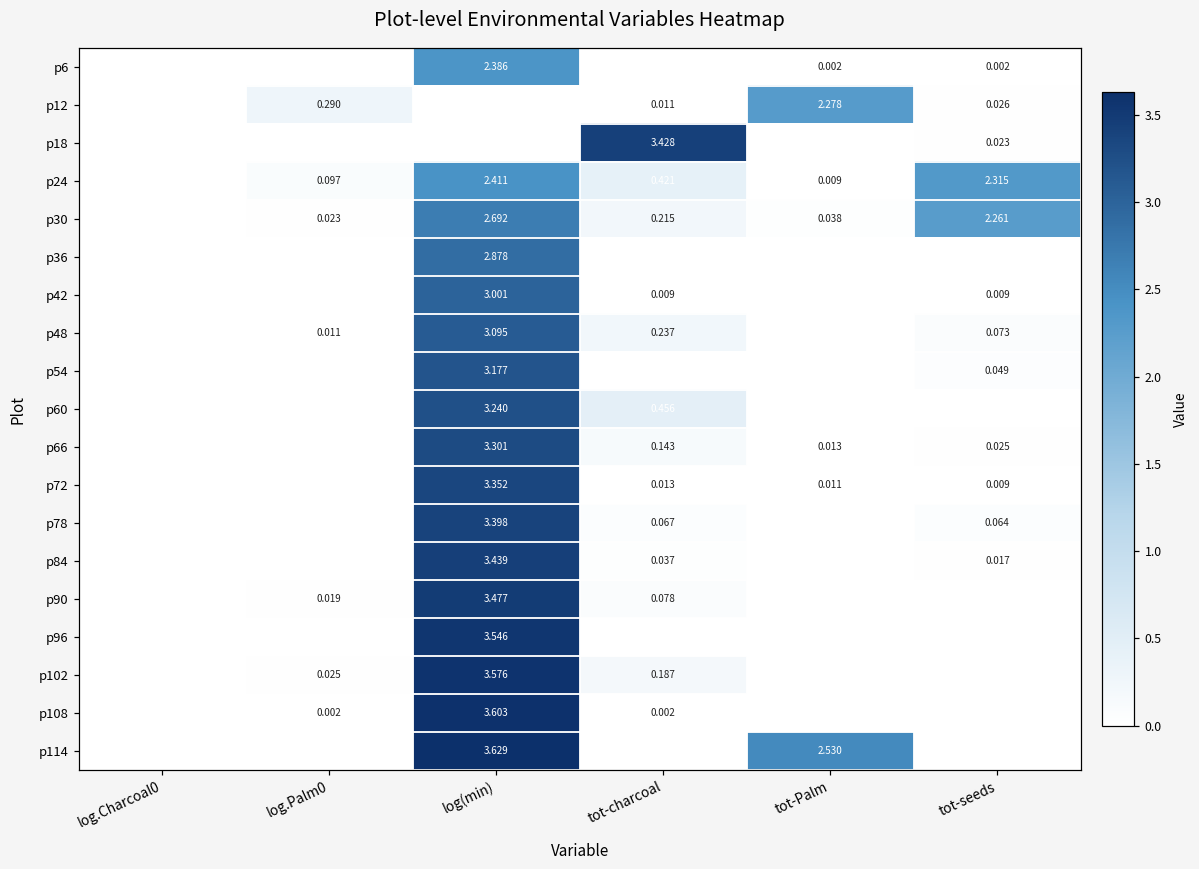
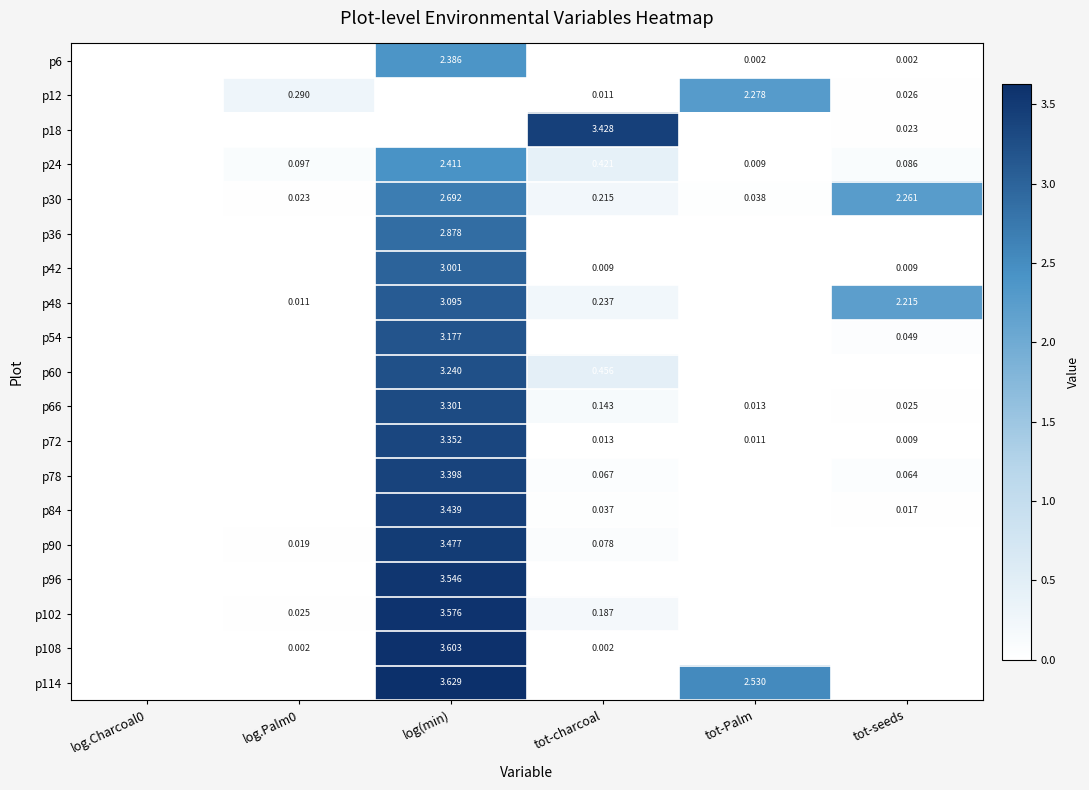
  {
    "p6": {
      "log(min)": 2.386,
      "tot-Palm": 0.002,
      "tot-seeds": 0.002
    },
    "p12": {
      "log.Palm0": 0.290,
      "tot-charcoal": 0.011,
      "tot-Palm": 2.278,
      "tot-seeds": 0.026
    },
    "p18": {
      "tot-charcoal": 3.428,
      "tot-seeds": 0.023
    },
    "p24": {
      "log.Palm0": 0.097,
      "log(min)": 2.411,
      "tot-Palm": 0.009,
-     "tot-seeds": 2.315
+     "tot-seeds": 0.086
    },
    "p30": {
      "log.Palm0": 0.023,
      "log(min)": 2.692,
      "tot-charcoal": 0.215,
      "tot-Palm": 0.038,
      "tot-seeds": 2.261
    },
    "p36": {
      "log(min)": 2.878
    },
    "p42": {
      "log(min)": 3.001,
      "tot-charcoal": 0.009,
      "tot-seeds": 0.009
    },
    "p48": {
      "log.Palm0": 0.011,
      "log(min)": 3.095,
      "tot-charcoal": 0.237,
-     "tot-seeds": 0.073
+     "tot-seeds": 2.215
    },
    "p54": {
      "log(min)": 3.177,
      "tot-seeds": 0.049
    },
    "p60": {
      "log(min)": 3.240
    },
    "p66": {
      "log(min)": 3.301,
      "tot-charcoal": 0.143,
      "tot-Palm": 0.013,
      "tot-seeds": 0.025
    },
    "p72": {
      "log(min)": 3.352,
      "tot-charcoal": 0.013,
      "tot-Palm": 0.011,
      "tot-seeds": 0.009
    },
    "p78": {
      "log(min)": 3.398,
      "tot-charcoal": 0.067,
      "tot-seeds": 0.064
    },
    "p84": {
      "log(min)": 3.439,
      "tot-charcoal": 0.037,
      "tot-seeds": 0.017
    },
    "p90": {
      "log.Palm0": 0.019,
      "log(min)": 3.477,
      "tot-charcoal": 0.078
    },
    "p96": {
      "log(min)": 3.546
    },
    "p102": {
      "log.Palm0": 0.025,
      "log(min)": 3.576,
      "tot-charcoal": 0.187
    },
    "p108": {
      "log.Palm0": 0.002,
      "log(min)": 3.603,
      "tot-charcoal": 0.002
    },
    "p114": {
      "log(min)": 3.629,
      "tot-Palm": 2.530
    }
  }
